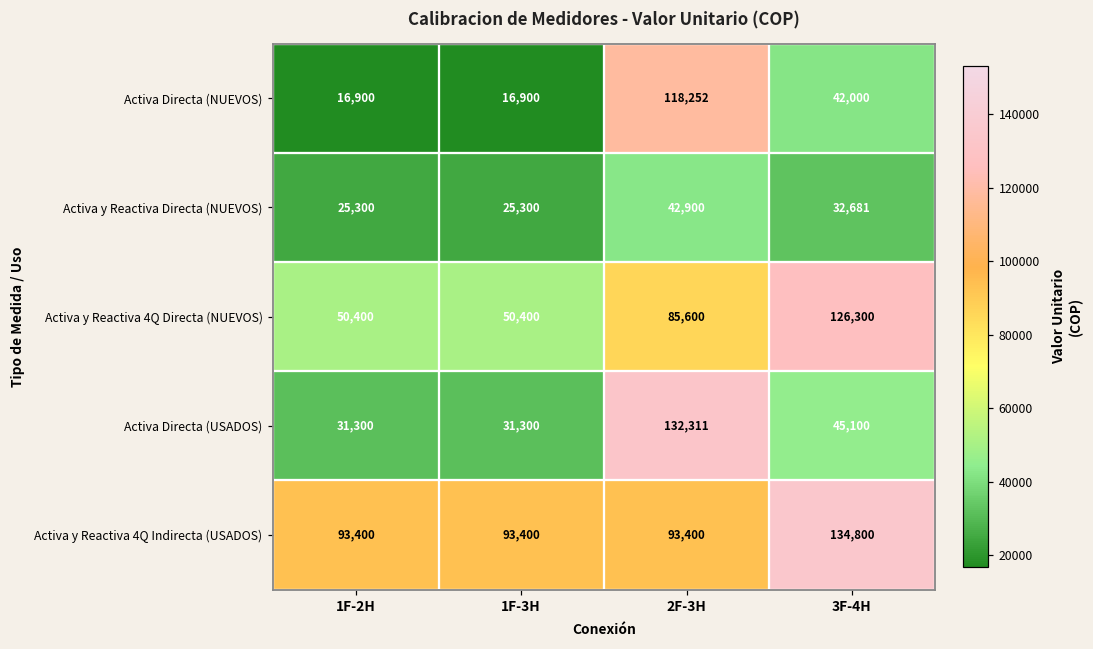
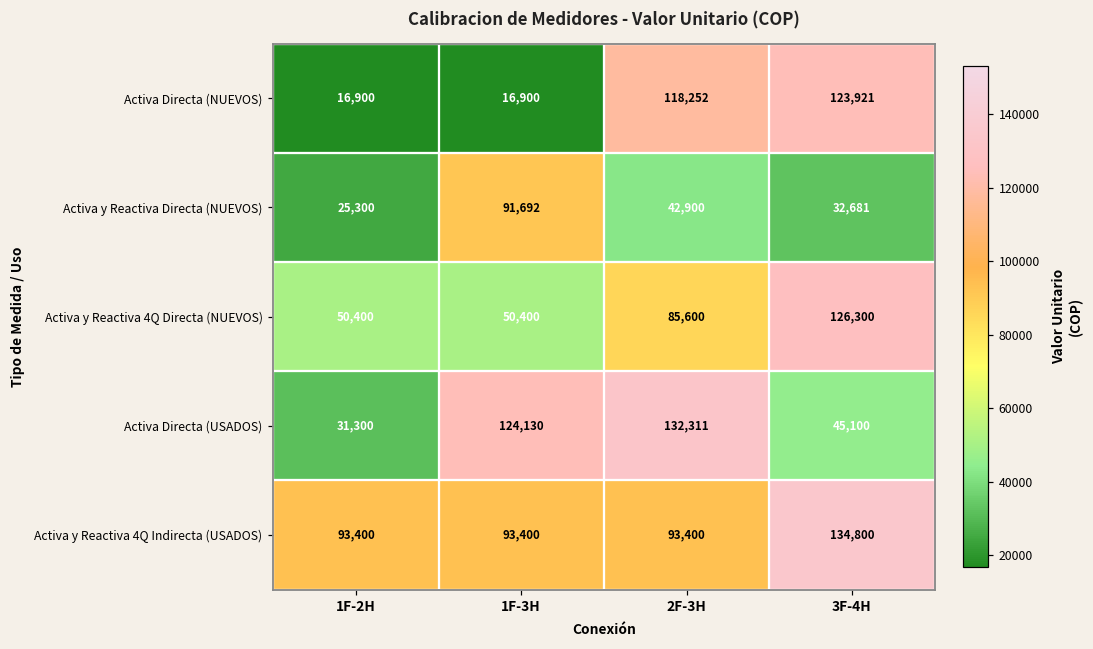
  {
    "Activa Directa (NUEVOS)": {
      "1F-2H": "16,900",
      "1F-3H": "16,900",
      "2F-3H": "118,252",
-     "3F-4H": "42,000"
+     "3F-4H": "123,921"
    },
    "Activa y Reactiva Directa (NUEVOS)": {
      "1F-2H": "25,300",
-     "1F-3H": "25,300",
+     "1F-3H": "91,692",
      "2F-3H": "42,900",
      "3F-4H": "32,681"
    },
    "Activa y Reactiva 4Q Directa (NUEVOS)": {
      "1F-2H": "50,400",
      "1F-3H": "50,400",
      "2F-3H": "85,600",
      "3F-4H": "126,300"
    },
    "Activa Directa (USADOS)": {
      "1F-2H": "31,300",
-     "1F-3H": "31,300",
+     "1F-3H": "124,130",
      "2F-3H": "132,311",
      "3F-4H": "45,100"
    },
    "Activa y Reactiva 4Q Indirecta (USADOS)": {
      "1F-2H": "93,400",
      "1F-3H": "93,400",
      "2F-3H": "93,400",
      "3F-4H": "134,800"
    }
  }
